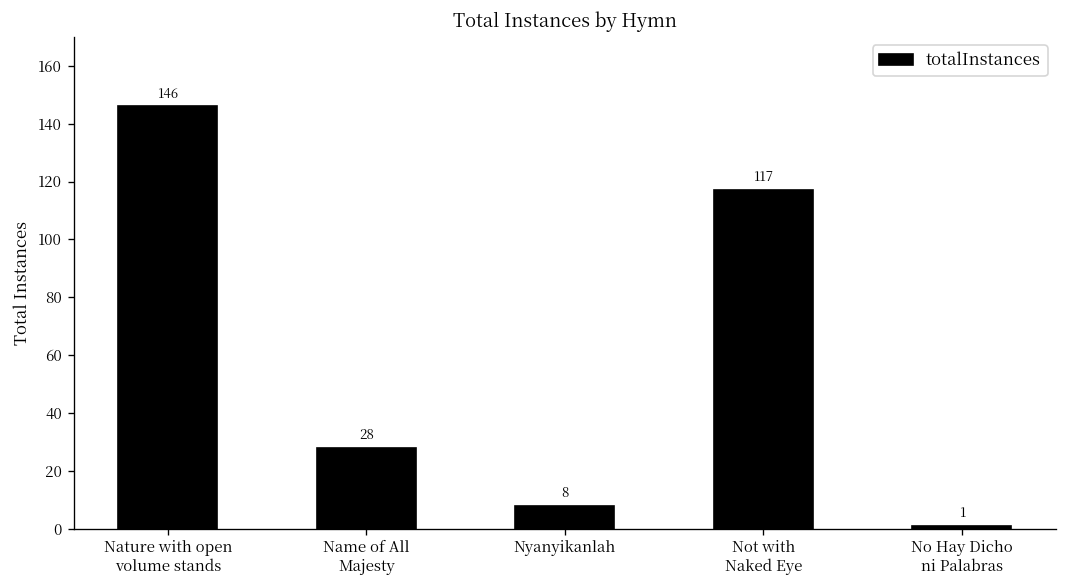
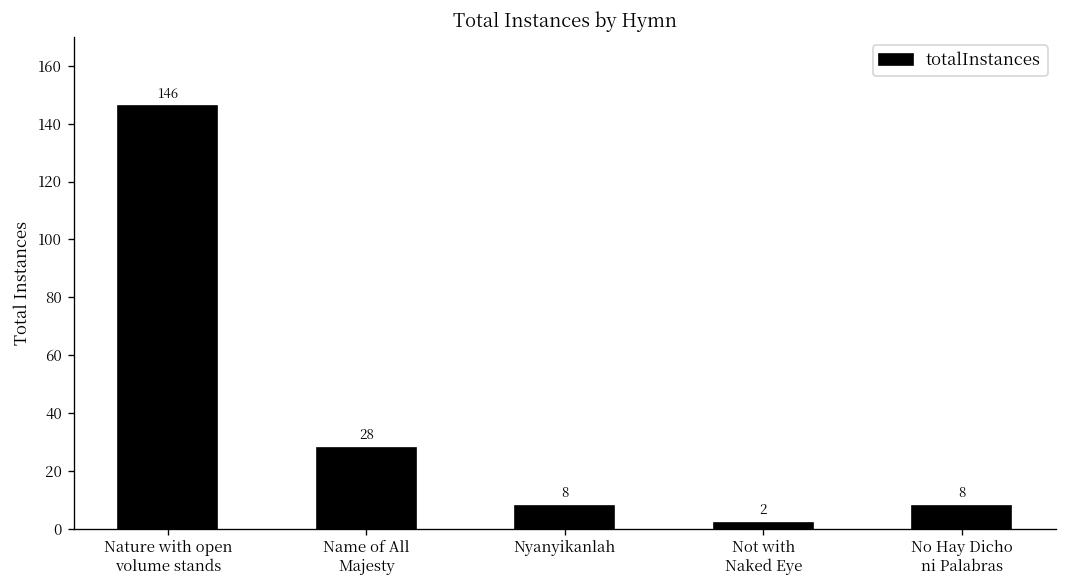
  {
    "Nature with open volume stands": 146,
    "Name of All Majesty": 28,
    "Nyanyikanlah": 8,
-   "Not with Naked Eye": 117,
-   "No Hay Dicho ni Palabras": 1
+   "Not with Naked Eye": 2,
+   "No Hay Dicho ni Palabras": 8
  }
